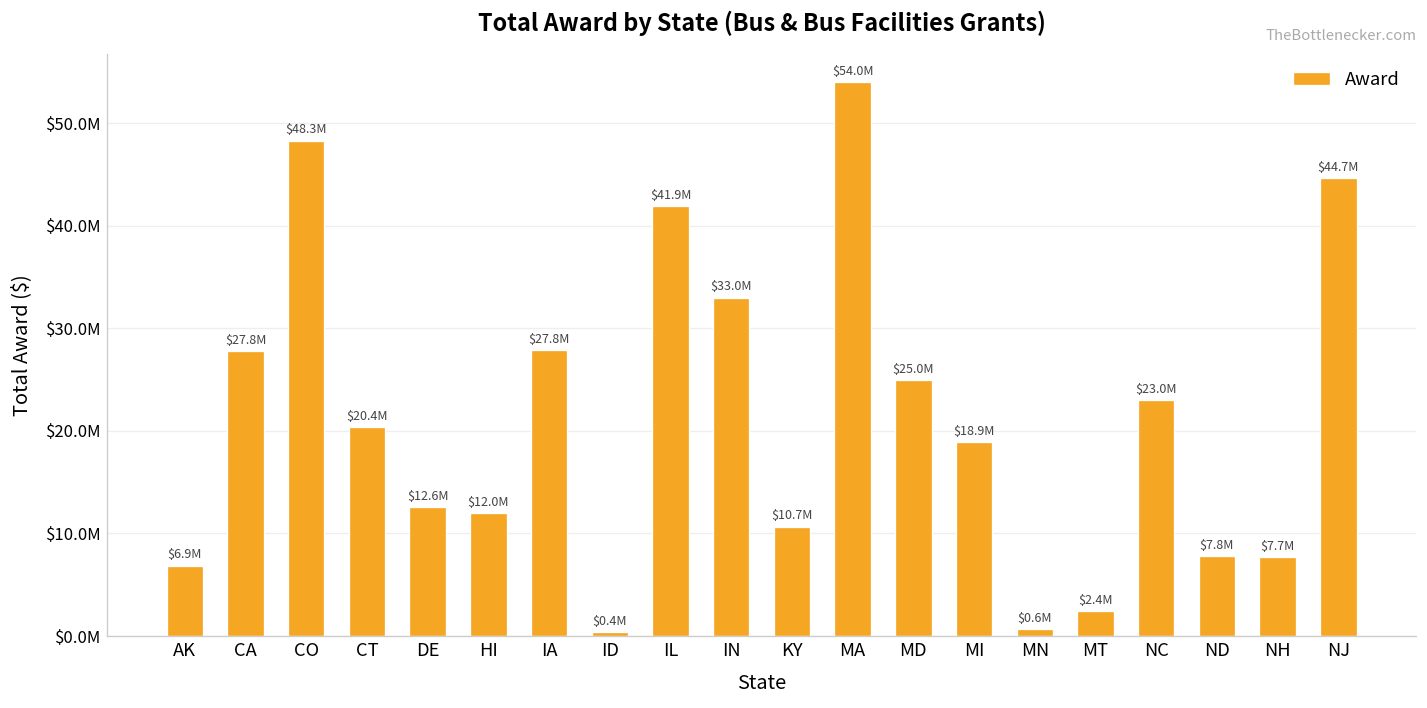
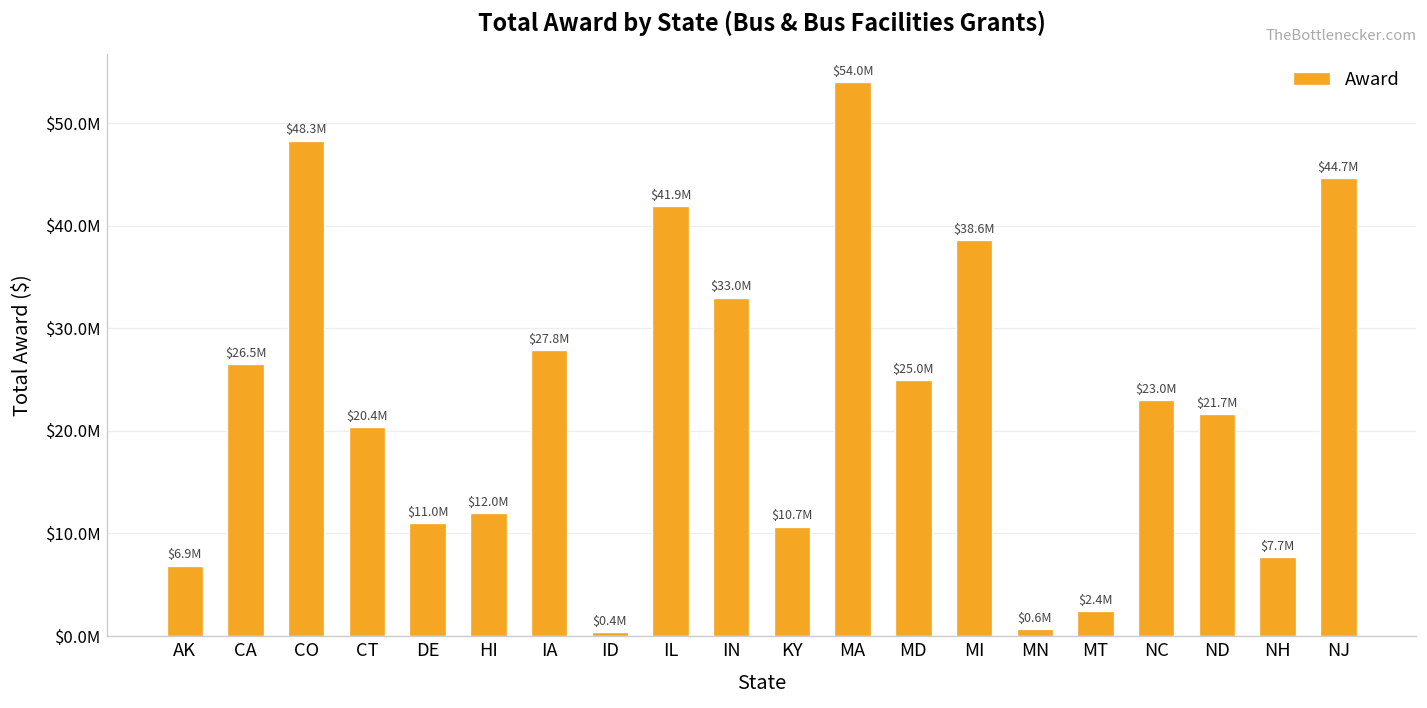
  {
    "AK": "$6.9M",
-   "CA": "$27.8M",
+   "CA": "$26.5M",
    "CO": "$48.3M",
    "CT": "$20.4M",
-   "DE": "$12.6M",
+   "DE": "$11.0M",
    "HI": "$12.0M",
    "IA": "$27.8M",
    "ID": "$0.4M",
    "IL": "$41.9M",
    "IN": "$33.0M",
    "KY": "$10.7M",
    "MA": "$54.0M",
    "MD": "$25.0M",
-   "MI": "$18.9M",
+   "MI": "$38.6M",
    "MN": "$0.6M",
    "MT": "$2.4M",
    "NC": "$23.0M",
-   "ND": "$7.8M",
+   "ND": "$21.7M",
    "NH": "$7.7M",
    "NJ": "$44.7M"
  }
